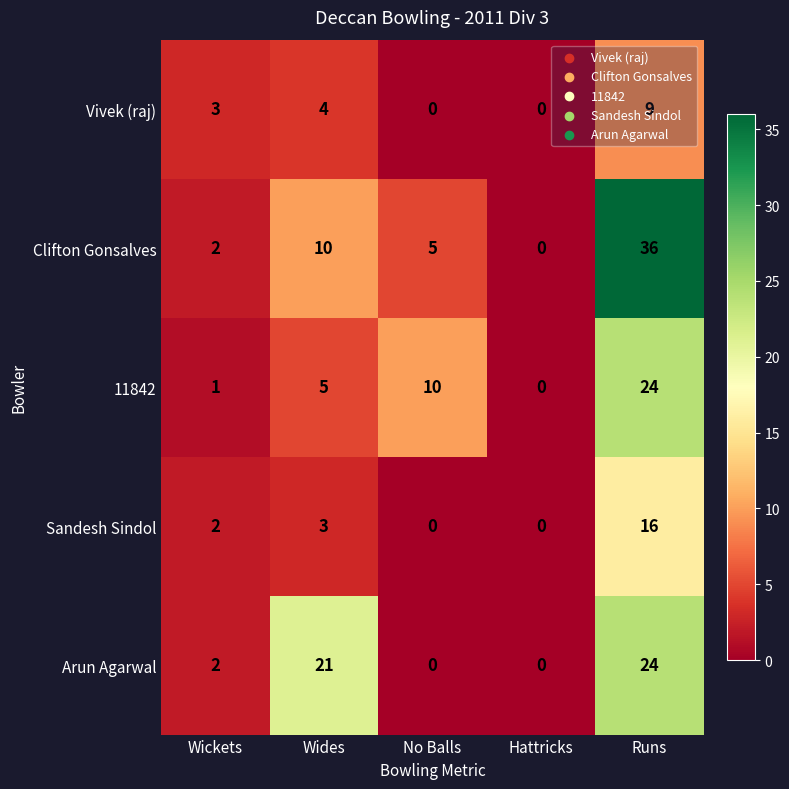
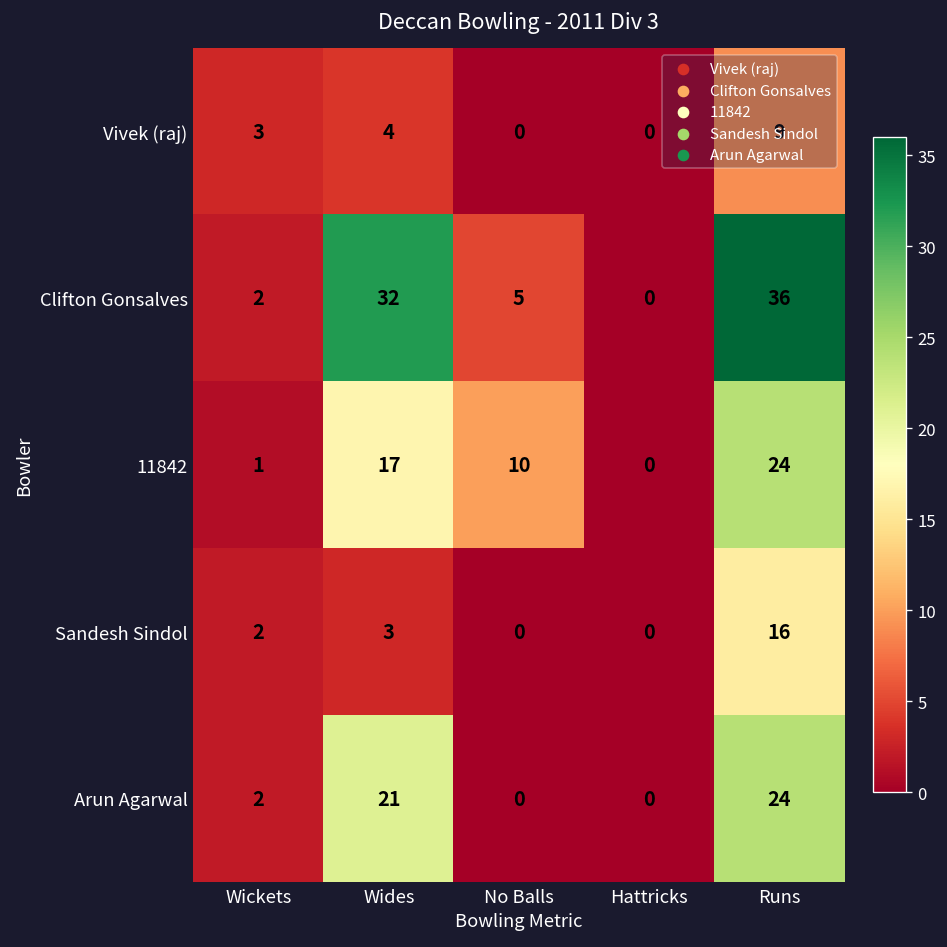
  {
    "Vivek (raj)": {
      "Wickets": 3,
      "Wides": 4,
      "No Balls": 0,
      "Hattricks": 0
    },
    "Clifton Gonsalves": {
      "Wickets": 2,
-     "Wides": 10,
+     "Wides": 32,
      "No Balls": 5,
      "Hattricks": 0,
      "Runs": 36
    },
    "11842": {
      "Wickets": 1,
-     "Wides": 5,
+     "Wides": 17,
      "No Balls": 10,
      "Hattricks": 0,
      "Runs": 24
    },
    "Sandesh Sindol": {
      "Wickets": 2,
      "Wides": 3,
      "No Balls": 0,
      "Hattricks": 0,
      "Runs": 16
    },
    "Arun Agarwal": {
      "Wickets": 2,
      "Wides": 21,
      "No Balls": 0,
      "Hattricks": 0,
      "Runs": 24
    }
  }
